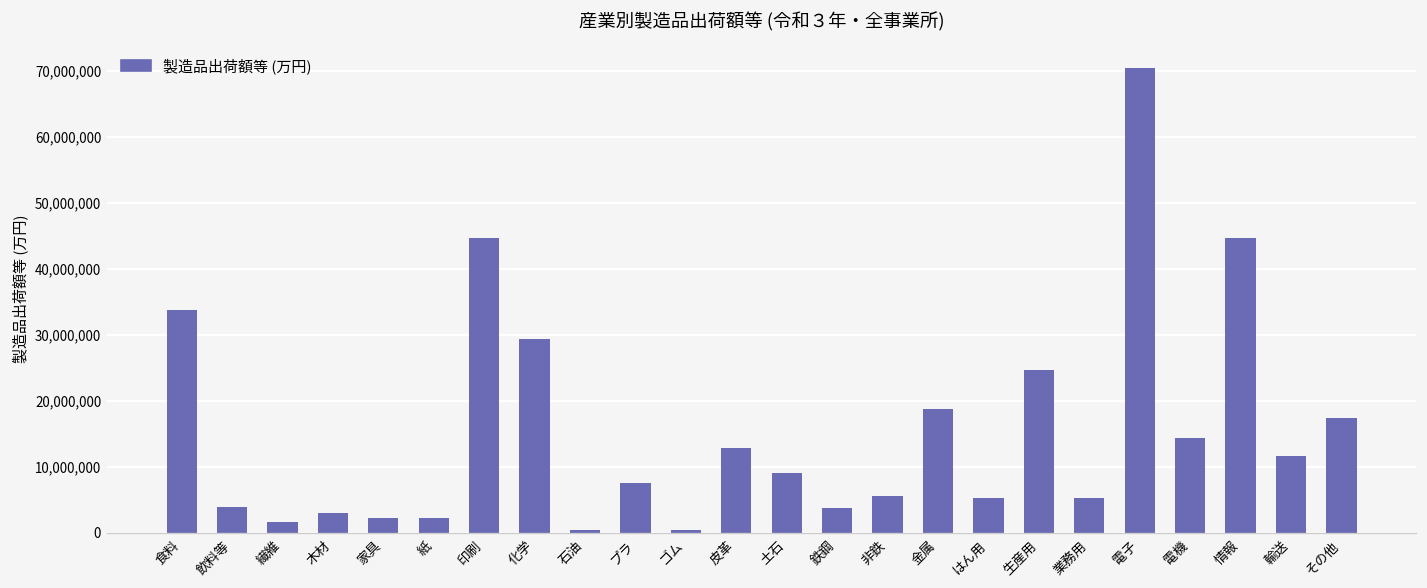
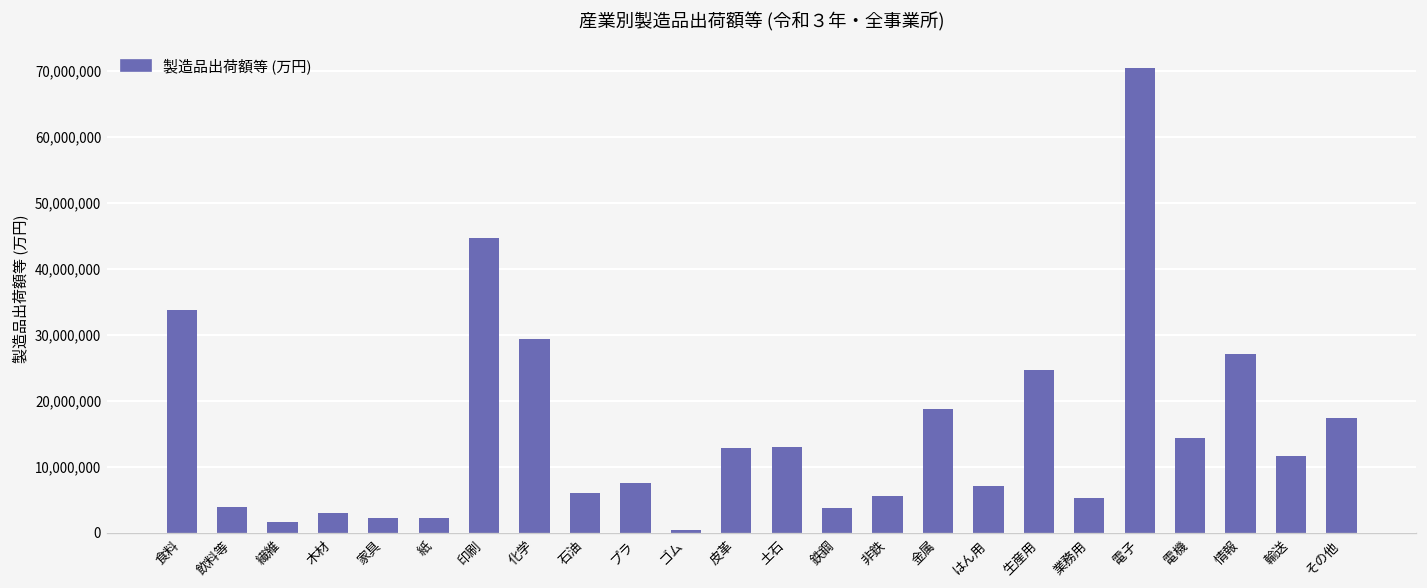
  {
    "食料": "34,000,000",
    "飲料等": "4,000,000",
    "繊維": "2,000,000",
    "木材": "3,000,000",
    "家具": "2,000,000",
    "紙": "2,000,000",
    "印刷": "45,000,000",
    "化学": "29,000,000",
-   "石油": "0",
+   "石油": "6,000,000",
    "プラ": "7,000,000",
    "皮革": "13,000,000",
-   "土石": "9,000,000",
+   "土石": "13,000,000",
    "鉄鋼": "4,000,000",
    "非鉄": "6,000,000",
    "金属": "19,000,000",
-   "はん用": "5,000,000",
+   "はん用": "7,000,000",
    "生産用": "25,000,000",
    "業務用": "5,000,000",
    "電子": "71,000,000",
    "電機": "14,000,000",
-   "情報": "45,000,000",
+   "情報": "27,000,000",
    "輸送": "12,000,000",
    "その他": "17,000,000"
  }
